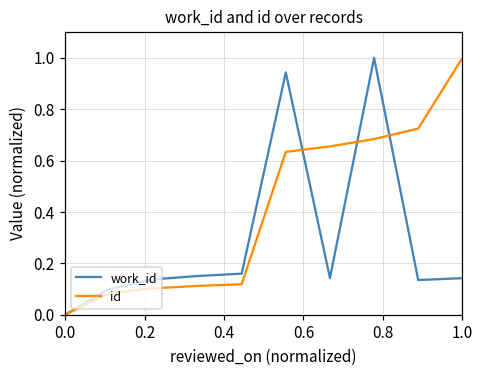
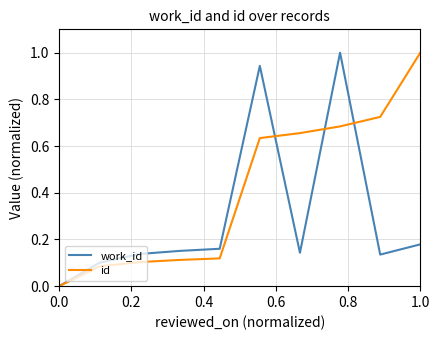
  {
    "work_id": {
-     "1.0": 0.14
+     "1.0": 0.18
    },
    "id": {
      "1.0": 1.00
    }
  }
